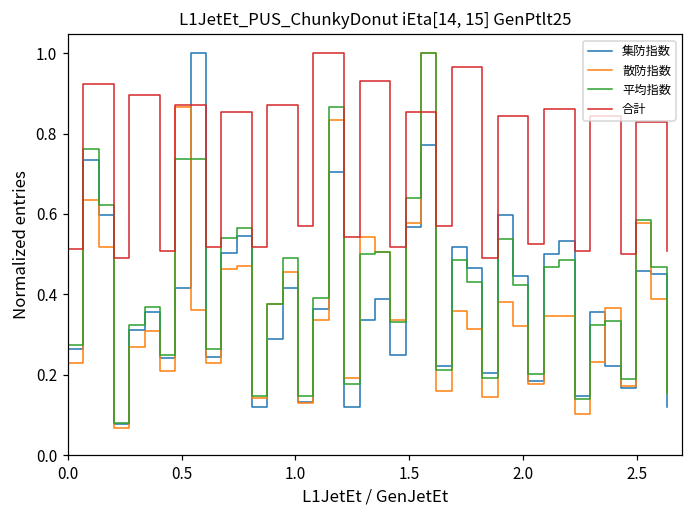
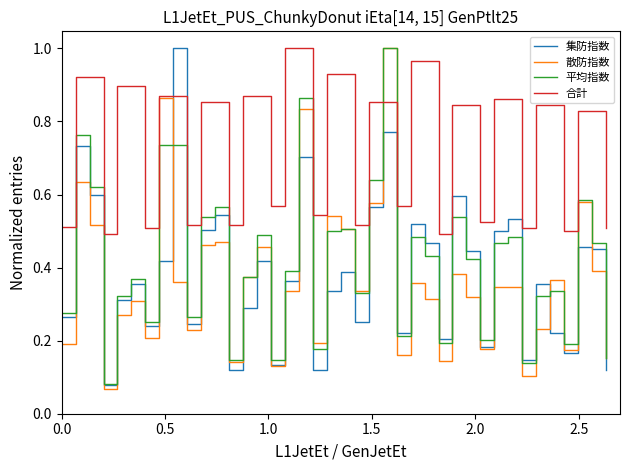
  {
    "集防指数": {
      "0.0": 0.26
    },
    "散防指数": {
-     "0.0": 0.23
+     "0.0": 0.19
    },
    "平均指数": {
      "0.0": 0.28
    },
    "合計": {
      "0.0": 0.51
    }
  }
